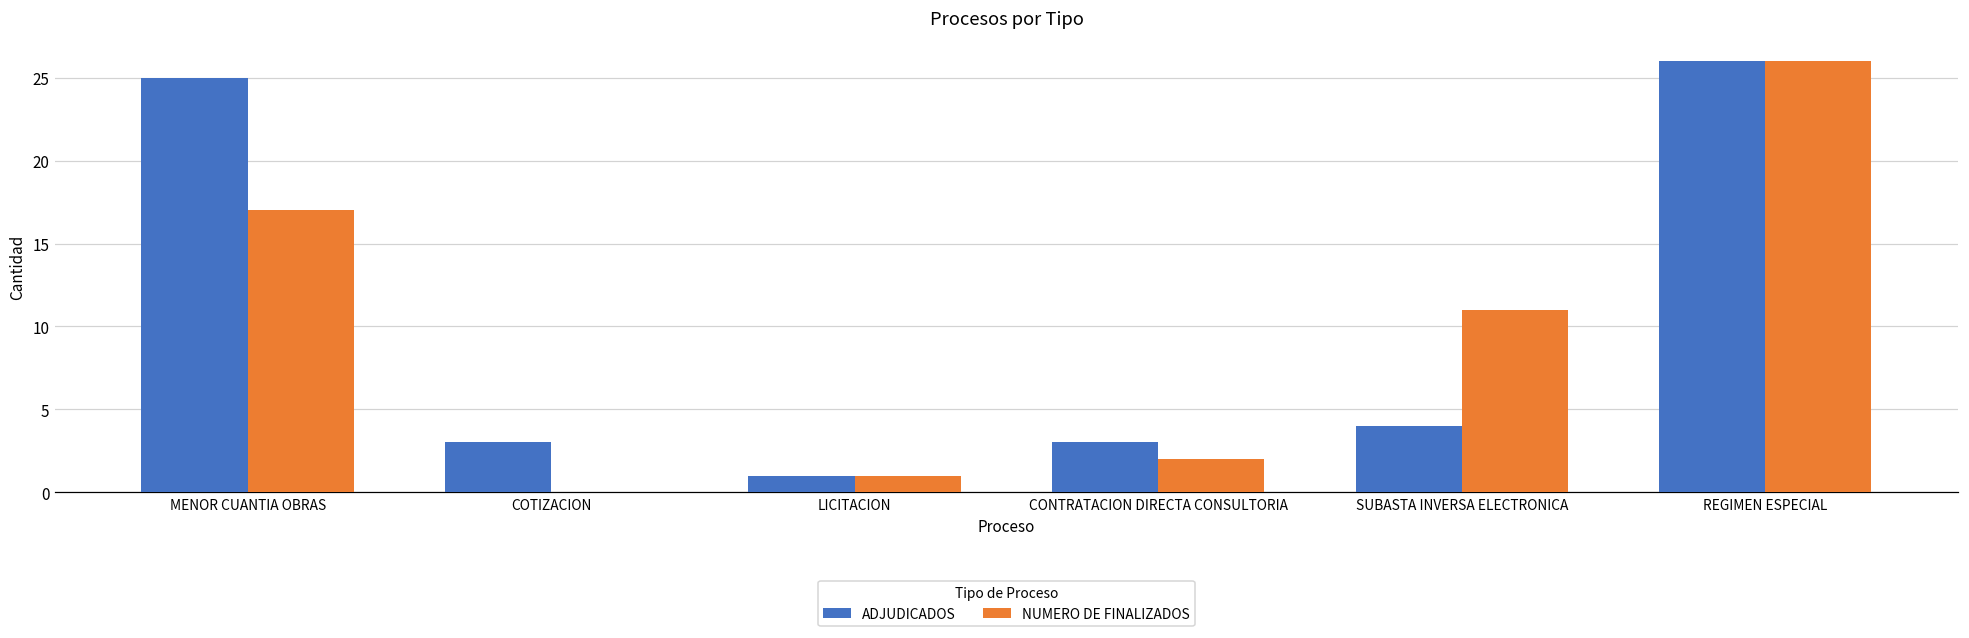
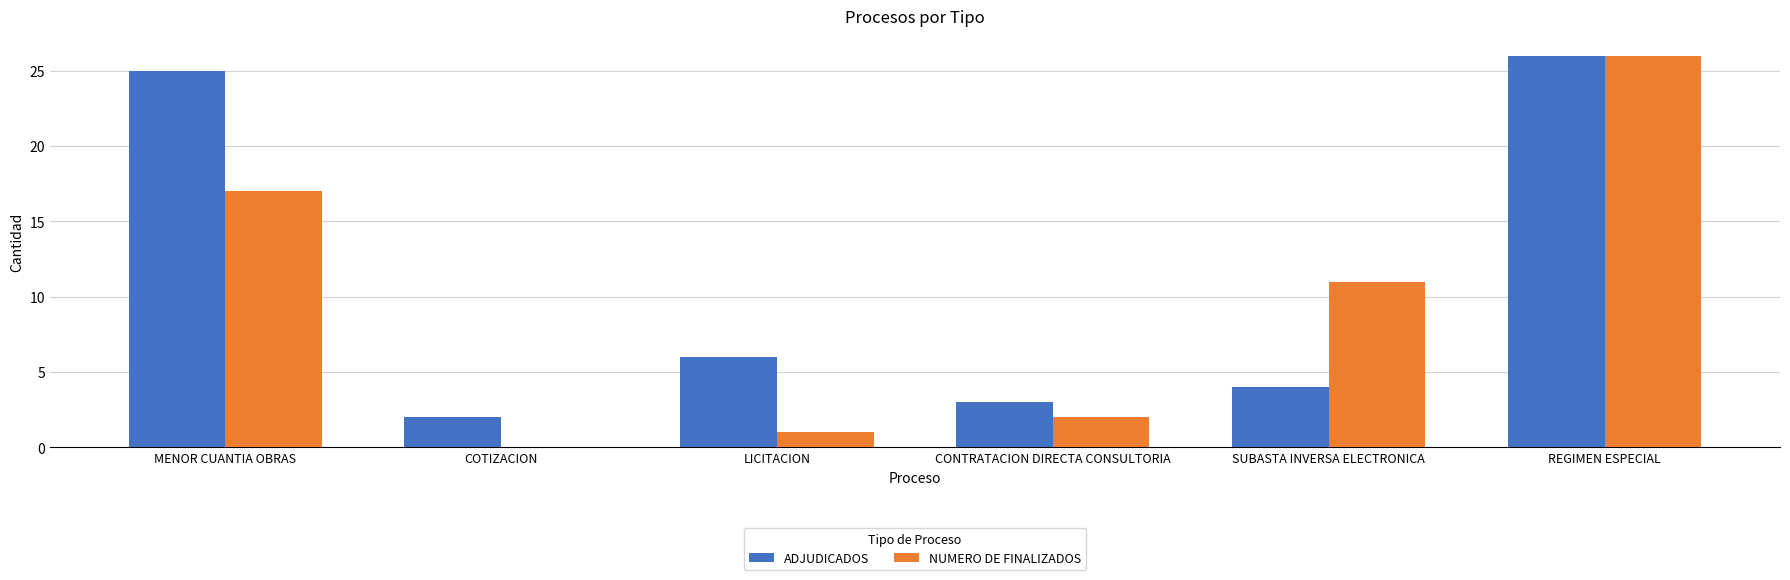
  {
    "ADJUDICADOS": {
      "MENOR CUANTIA OBRAS": 25,
-     "COTIZACION": 3,
-     "LICITACION": 1,
+     "COTIZACION": 2,
+     "LICITACION": 6,
      "CONTRATACION DIRECTA CONSULTORIA": 3,
      "SUBASTA INVERSA ELECTRONICA": 4,
      "REGIMEN ESPECIAL": 26
    },
    "NUMERO DE FINALIZADOS": {
      "MENOR CUANTIA OBRAS": 17,
      "COTIZACION": 0,
      "LICITACION": 1,
      "CONTRATACION DIRECTA CONSULTORIA": 2,
      "SUBASTA INVERSA ELECTRONICA": 11,
      "REGIMEN ESPECIAL": 26
    }
  }
